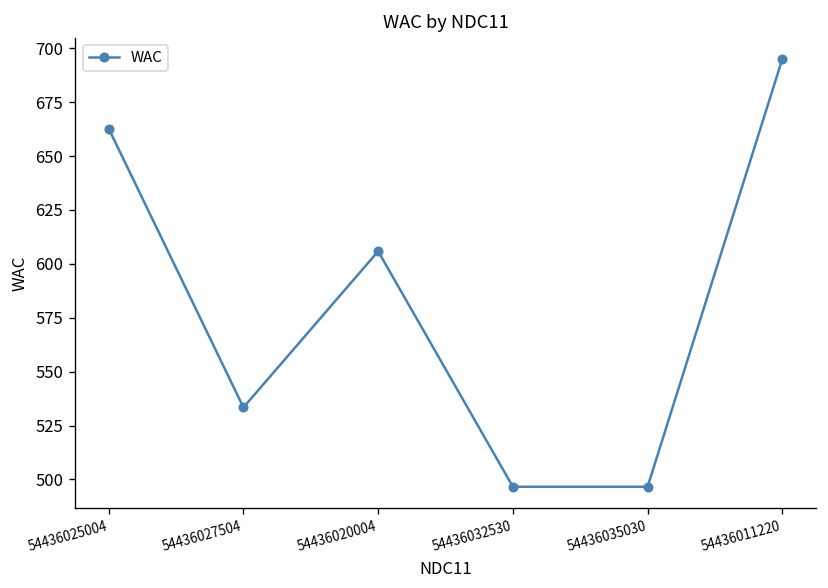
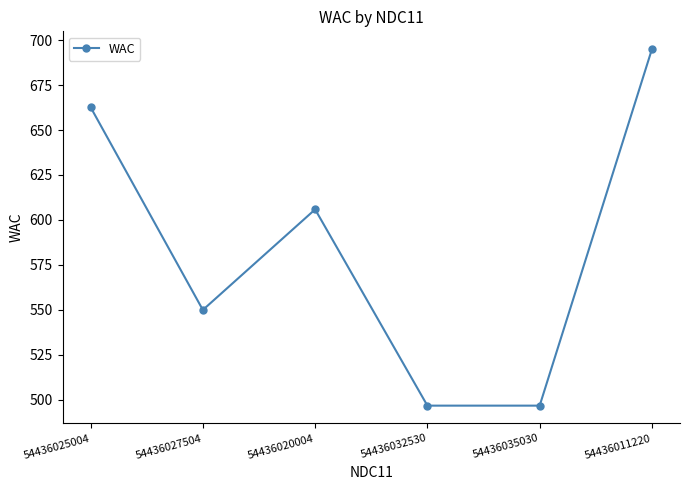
  {
    "54436025004": 663,
-   "54436027504": 533,
+   "54436027504": 550,
    "54436020004": 606,
    "54436032530": 497,
    "54436035030": 497,
    "54436011220": 695
  }
